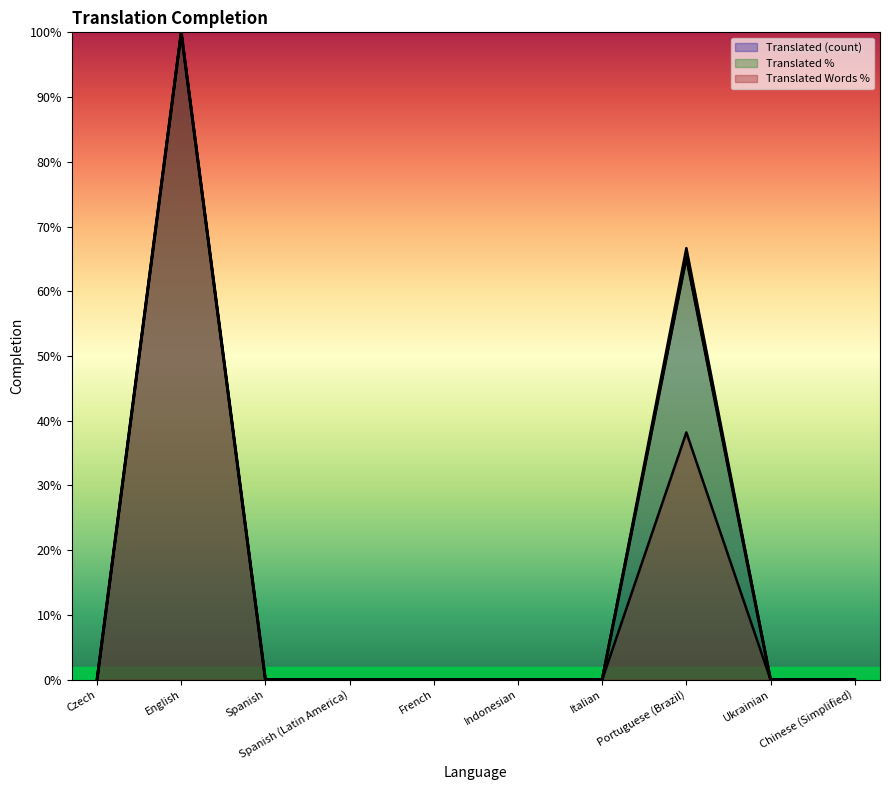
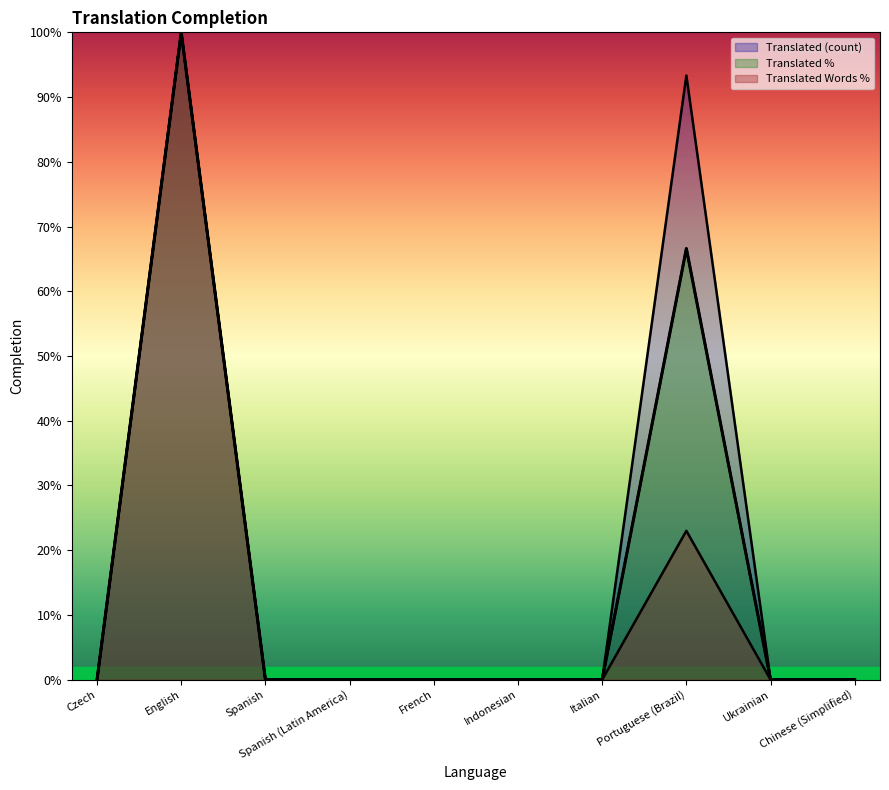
  {
    "Translated (count)": {
-     "Portuguese (Brazil)": "67%"
+     "Portuguese (Brazil)": "93%"
    },
    "Translated %": {
-     "Portuguese (Brazil)": "65%"
+     "Portuguese (Brazil)": "67%"
    },
    "Translated Words %": {
-     "Portuguese (Brazil)": "38%"
+     "Portuguese (Brazil)": "23%"
    }
  }
